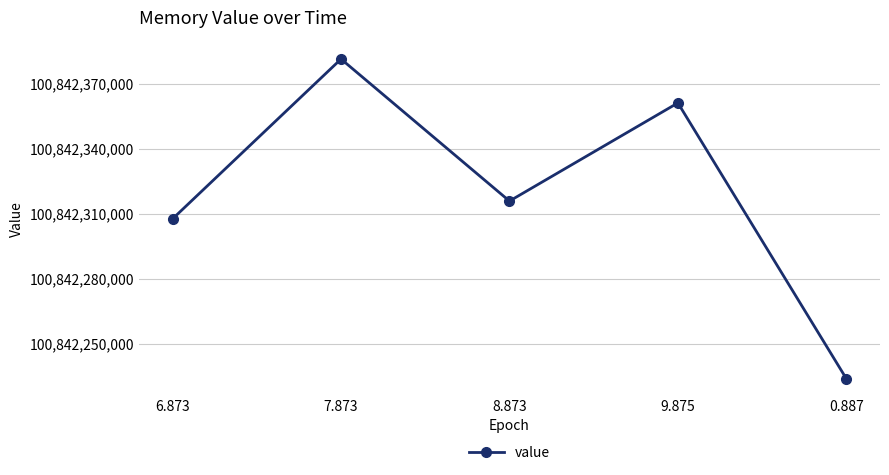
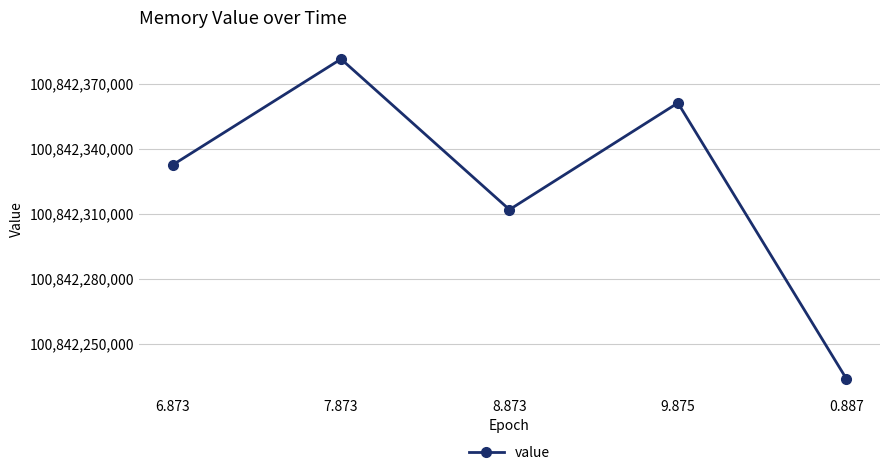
  {
-   "6.873": "100,842,308,000",
+   "6.873": "100,842,332,000",
    "7.873": "100,842,381,000",
-   "8.873": "100,842,316,000",
+   "8.873": "100,842,312,000",
    "9.875": "100,842,361,000",
    "0.887": "100,842,234,000"
  }
